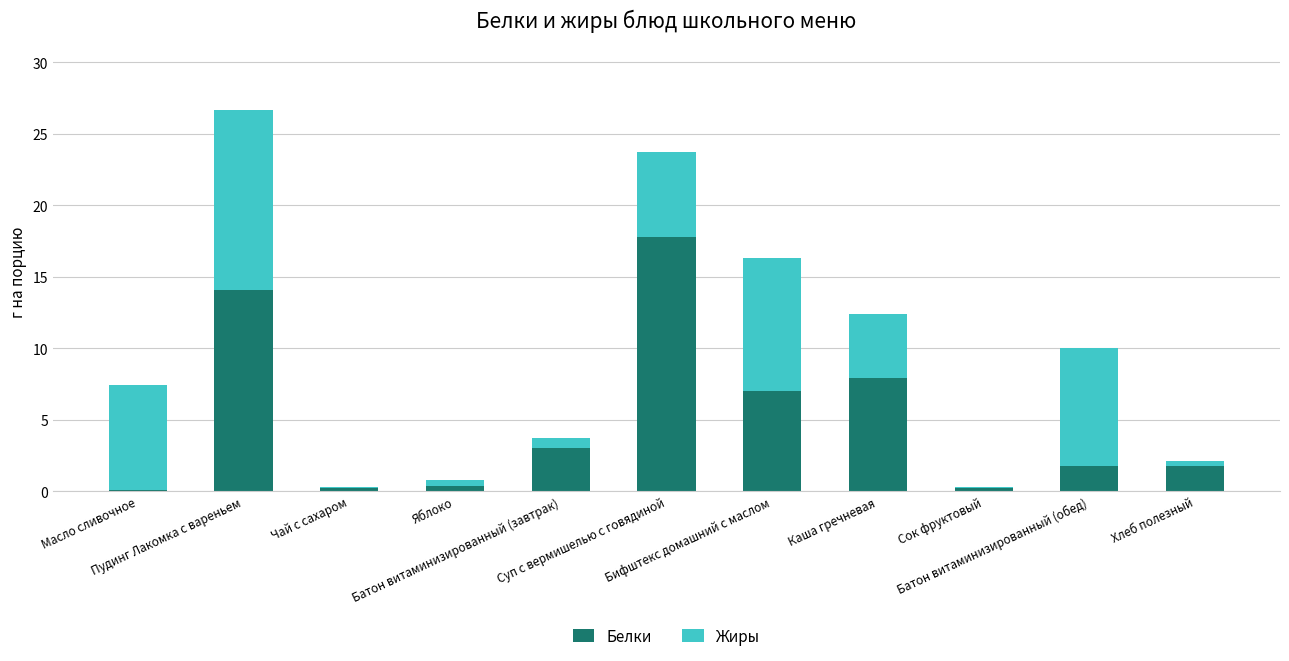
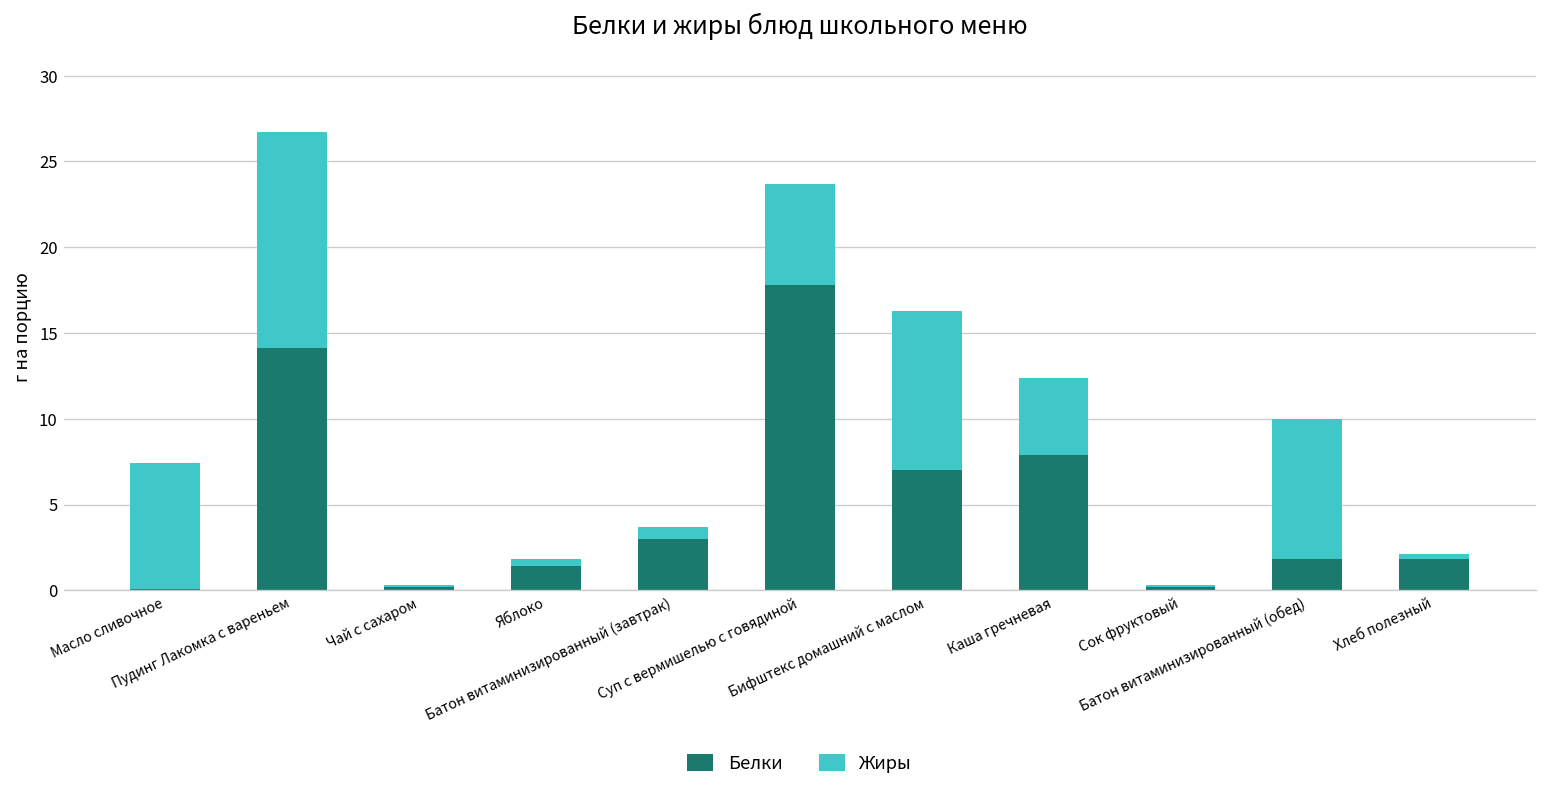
  {
    "Белки": {
      "Пудинг Лакомка с вареньем": 14.1,
      "Чай с сахаром": 0.2,
-     "Яблоко": 0.4,
+     "Яблоко": 1.4,
      "Батон витаминизированный (завтрак)": 3.0,
      "Суп с вермишелью с говядиной": 17.8,
      "Бифштекс домашний с маслом": 7.0,
      "Каша гречневая": 7.9,
      "Сок фруктовый": 0.2,
      "Батон витаминизированный (обед)": 1.8,
      "Хлеб полезный": 1.8
    },
    "Жиры": {
      "Масло сливочное": 7.3,
      "Пудинг Лакомка с вареньем": 12.6,
      "Яблоко": 0.4,
      "Батон витаминизированный (завтрак)": 0.7,
      "Суп с вермишелью с говядиной": 5.9,
      "Бифштекс домашний с маслом": 9.3,
      "Каша гречневая": 4.5,
      "Батон витаминизированный (обед)": 8.2,
      "Хлеб полезный": 0.3
    }
  }
